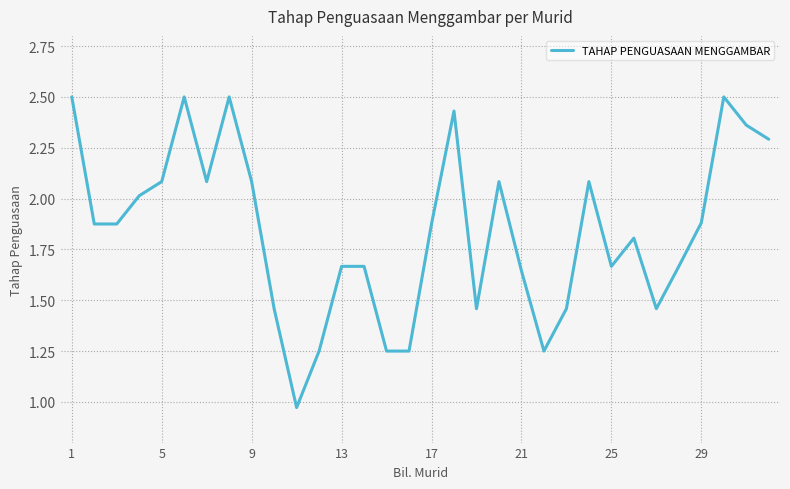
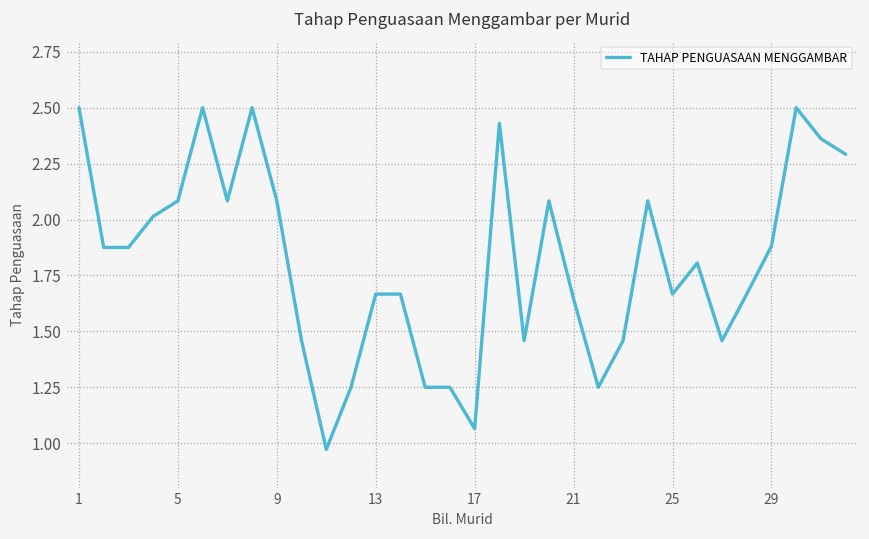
  {
    "1": 2.50,
    "5": 2.08,
    "9": 2.08,
    "13": 1.67,
-   "17": 1.88,
+   "17": 1.07,
    "21": 1.64,
    "25": 1.67,
    "29": 1.88
  }
